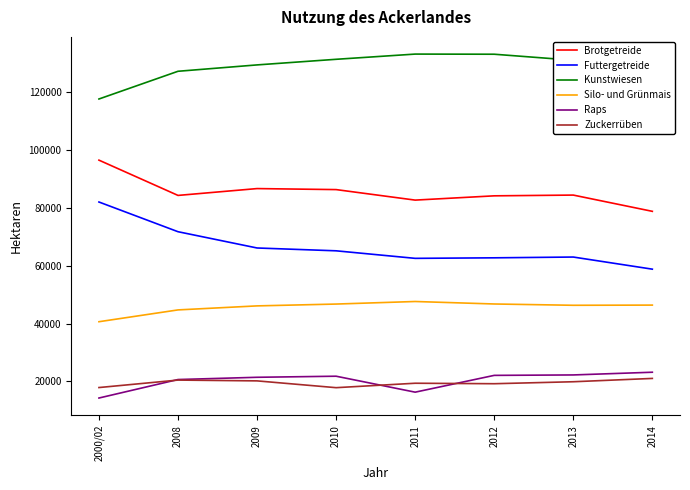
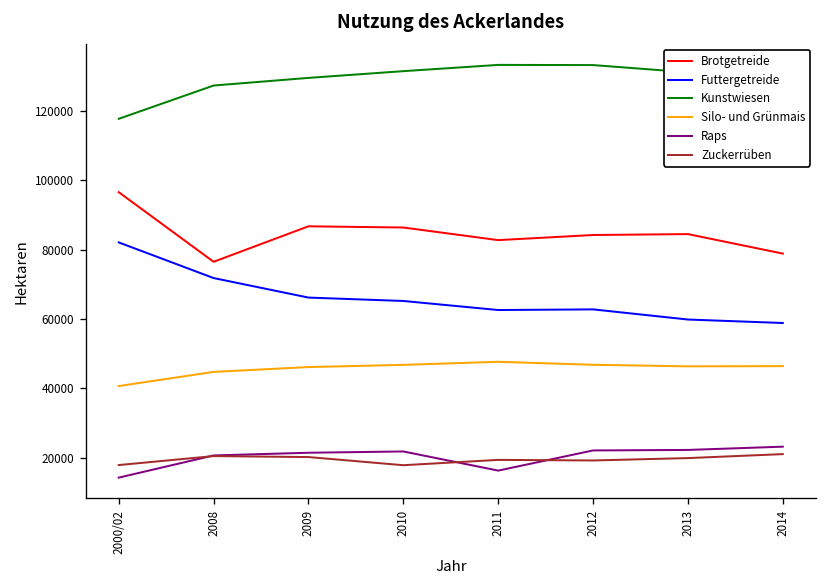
  {
    "Brotgetreide": {
      "2000/02": 97000,
-     "2008": 84000,
+     "2008": 76000,
      "2009": 87000,
      "2010": 86000,
      "2011": 83000,
      "2012": 84000,
      "2013": 84000,
      "2014": 79000
    },
    "Futtergetreide": {
      "2000/02": 82000,
      "2008": 72000,
      "2009": 66000,
      "2010": 65000,
      "2011": 63000,
      "2012": 63000,
-     "2013": 63000,
+     "2013": 60000,
      "2014": 59000
    },
    "Kunstwiesen": {
      "2000/02": 118000,
      "2008": 127000,
      "2009": 129000,
      "2010": 131000,
      "2011": 133000,
      "2012": 133000
    },
    "Silo- und Grünmais": {
      "2000/02": 41000,
      "2008": 45000,
      "2009": 46000,
      "2010": 47000,
      "2011": 48000,
      "2012": 47000,
      "2013": 46000,
      "2014": 46000
    },
    "Raps": {
      "2000/02": 14000,
      "2009": 21000,
      "2010": 22000,
      "2011": 16000,
      "2012": 22000,
      "2013": 22000,
      "2014": 23000
    },
    "Zuckerrüben": {
      "2000/02": 18000,
      "2009": 20000,
      "2010": 18000,
      "2011": 19000,
      "2012": 19000,
      "2013": 20000,
      "2014": 21000
    }
  }
